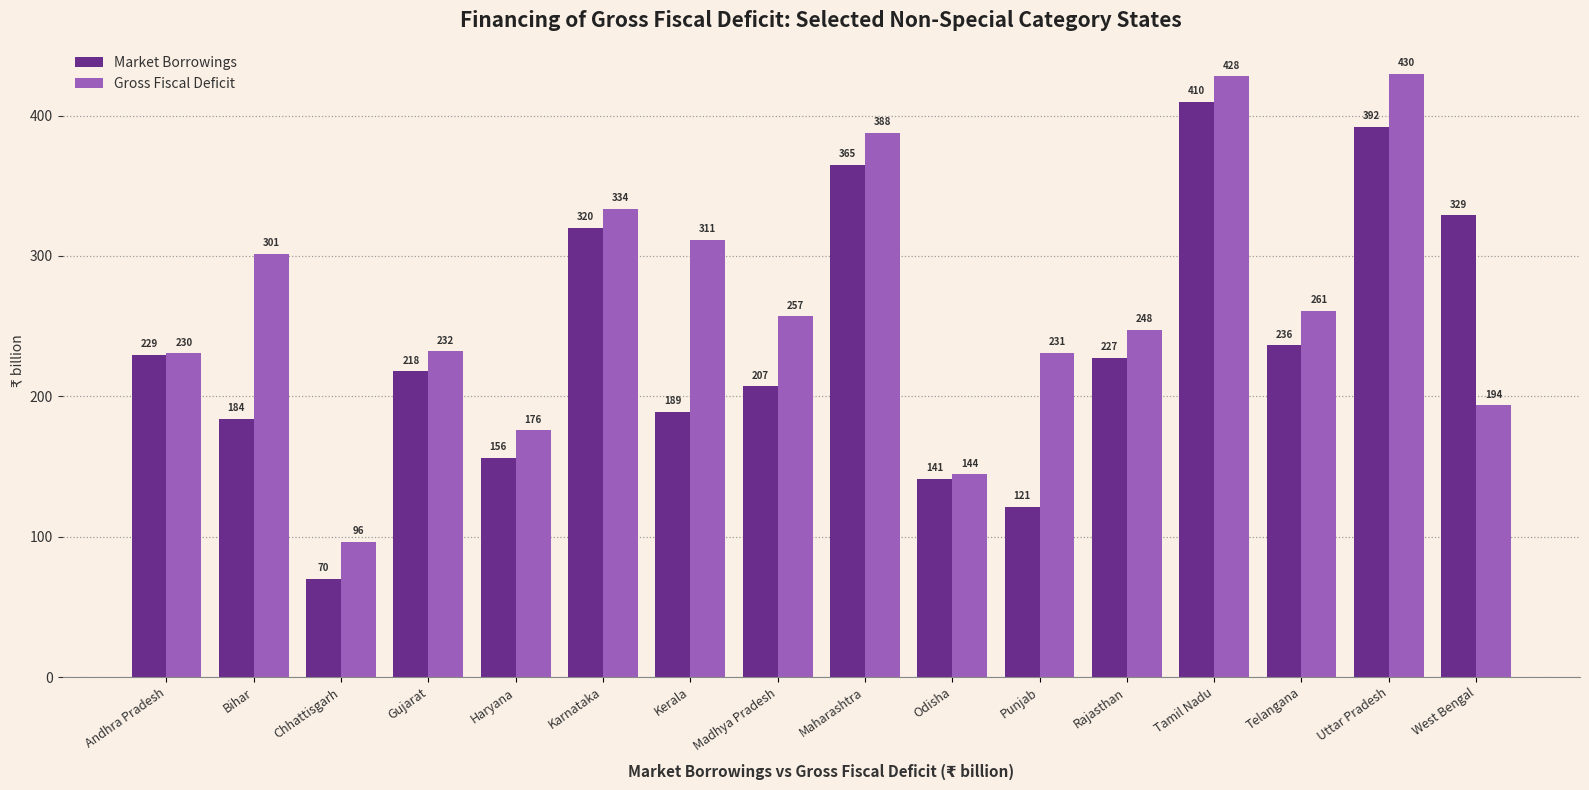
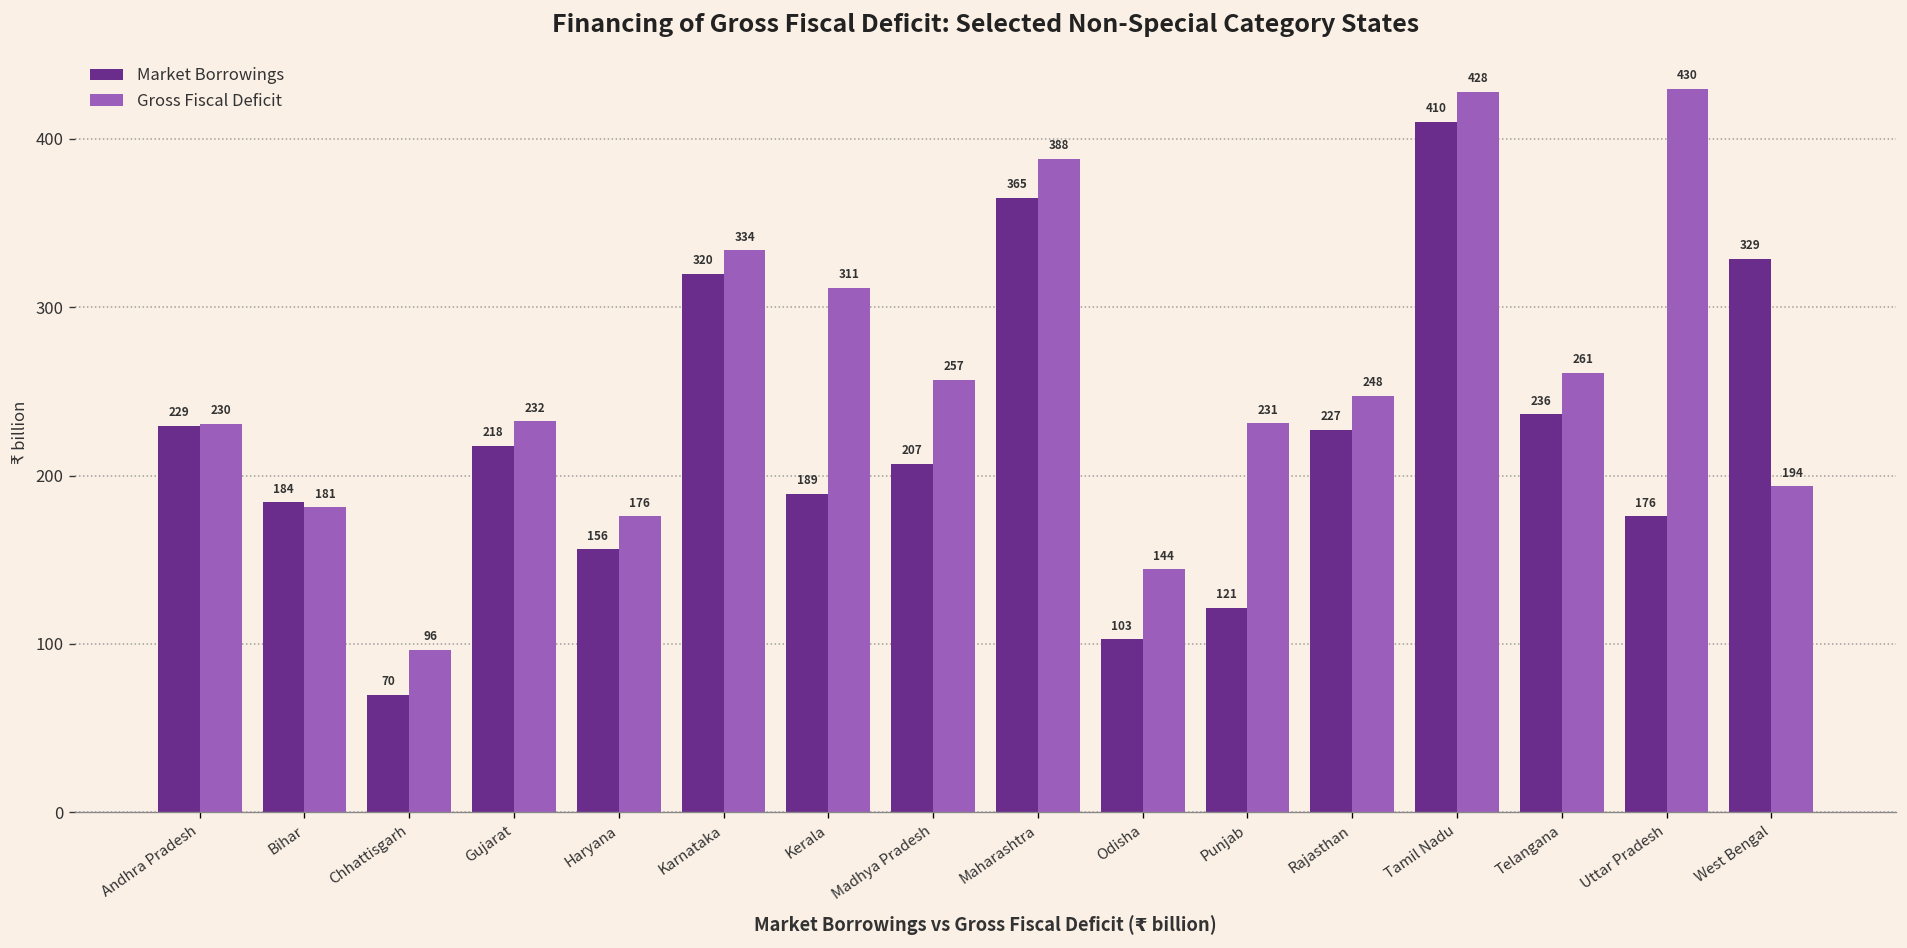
  {
    "Market Borrowings": {
      "Andhra Pradesh": 229,
      "Bihar": 184,
      "Chhattisgarh": 70,
      "Gujarat": 218,
      "Haryana": 156,
      "Karnataka": 320,
      "Kerala": 189,
      "Madhya Pradesh": 207,
      "Maharashtra": 365,
-     "Odisha": 141,
+     "Odisha": 103,
      "Punjab": 121,
      "Rajasthan": 227,
      "Tamil Nadu": 410,
      "Telangana": 236,
-     "Uttar Pradesh": 392,
+     "Uttar Pradesh": 176,
      "West Bengal": 329
    },
    "Gross Fiscal Deficit": {
      "Andhra Pradesh": 230,
-     "Bihar": 301,
+     "Bihar": 181,
      "Chhattisgarh": 96,
      "Gujarat": 232,
      "Haryana": 176,
      "Karnataka": 334,
      "Kerala": 311,
      "Madhya Pradesh": 257,
      "Maharashtra": 388,
      "Odisha": 144,
      "Punjab": 231,
      "Rajasthan": 248,
      "Tamil Nadu": 428,
      "Telangana": 261,
      "Uttar Pradesh": 430,
      "West Bengal": 194
    }
  }
